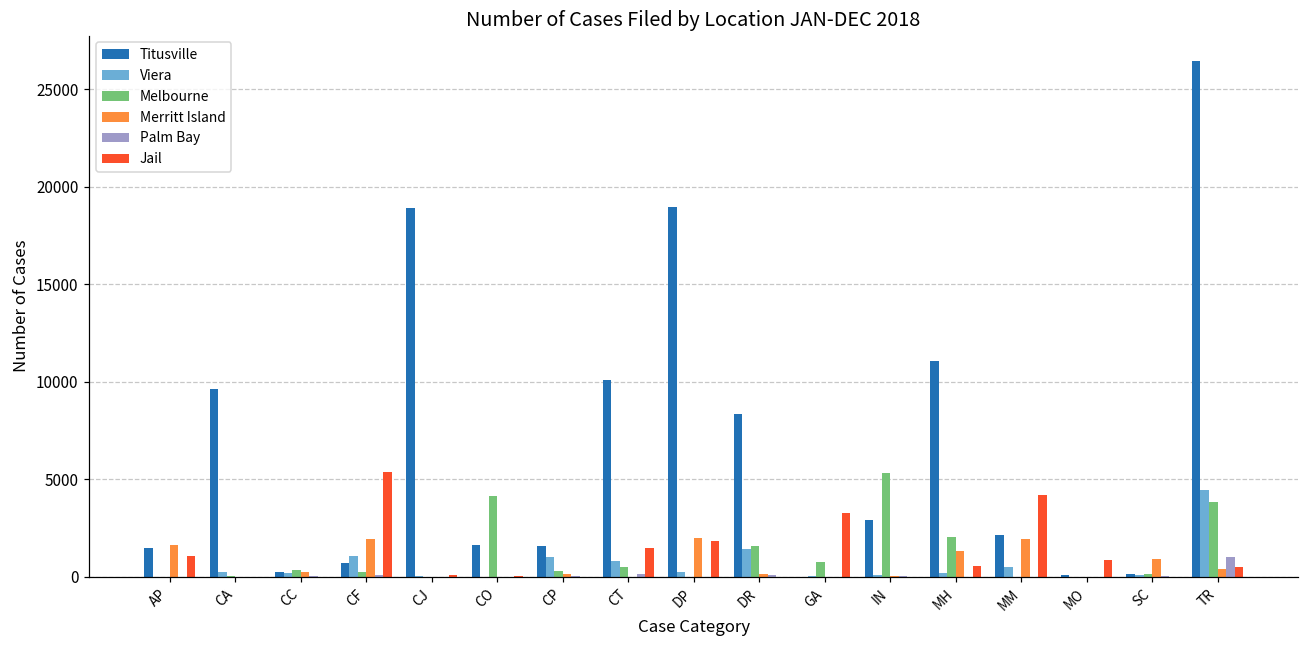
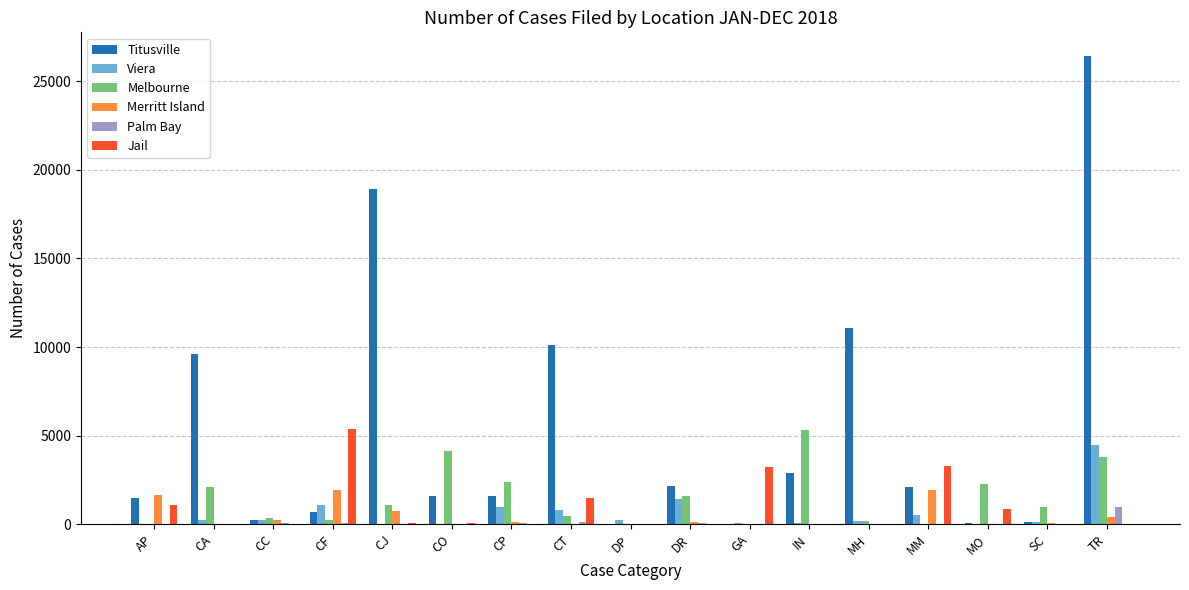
  {
    "Titusville": {
      "AP": 1500,
      "CA": 9600,
      "CC": 200,
      "CF": 700,
      "CJ": 18900,
      "CO": 1600,
      "CP": 1600,
      "CT": 10100,
-     "DP": 19000,
-     "DR": 8400,
+     "DP": 0,
+     "DR": 2200,
      "IN": 2900,
      "MH": 11100,
      "MM": 2100,
      "TR": 26400
    },
    "Melbourne": {
      "AP": 0,
-     "CA": 0,
+     "CA": 2100,
      "CC": 400,
      "CF": 300,
-     "CJ": 0,
+     "CJ": 1100,
      "CO": 4100,
-     "CP": 300,
+     "CP": 2400,
      "CT": 500,
      "DP": 0,
      "DR": 1600,
-     "GA": 700,
+     "GA": 0,
      "IN": 5300,
-     "MH": 2000,
-     "MO": 0,
-     "SC": 100,
+     "MH": 200,
+     "MO": 2200,
+     "SC": 1000,
      "TR": 3800
    },
    "Merritt Island": {
      "AP": 1600,
      "CC": 200,
      "CF": 1900,
-     "CJ": 0,
+     "CJ": 700,
      "CO": 0,
-     "DP": 2000,
-     "MH": 1300,
+     "DP": 0,
+     "MH": 0,
      "MM": 1900,
      "MO": 0,
-     "SC": 900,
+     "SC": 100,
      "TR": 400
    },
    "Jail": {
      "AP": 1100,
      "CA": 0,
      "CC": 0,
      "CF": 5400,
      "CP": 0,
      "CT": 1500,
-     "DP": 1800,
+     "DP": 0,
      "DR": 0,
      "GA": 3200,
      "IN": 0,
-     "MH": 600,
-     "MM": 4200,
+     "MH": 0,
+     "MM": 3300,
      "MO": 800,
      "SC": 0,
-     "TR": 500
+     "TR": 0
    }
  }
